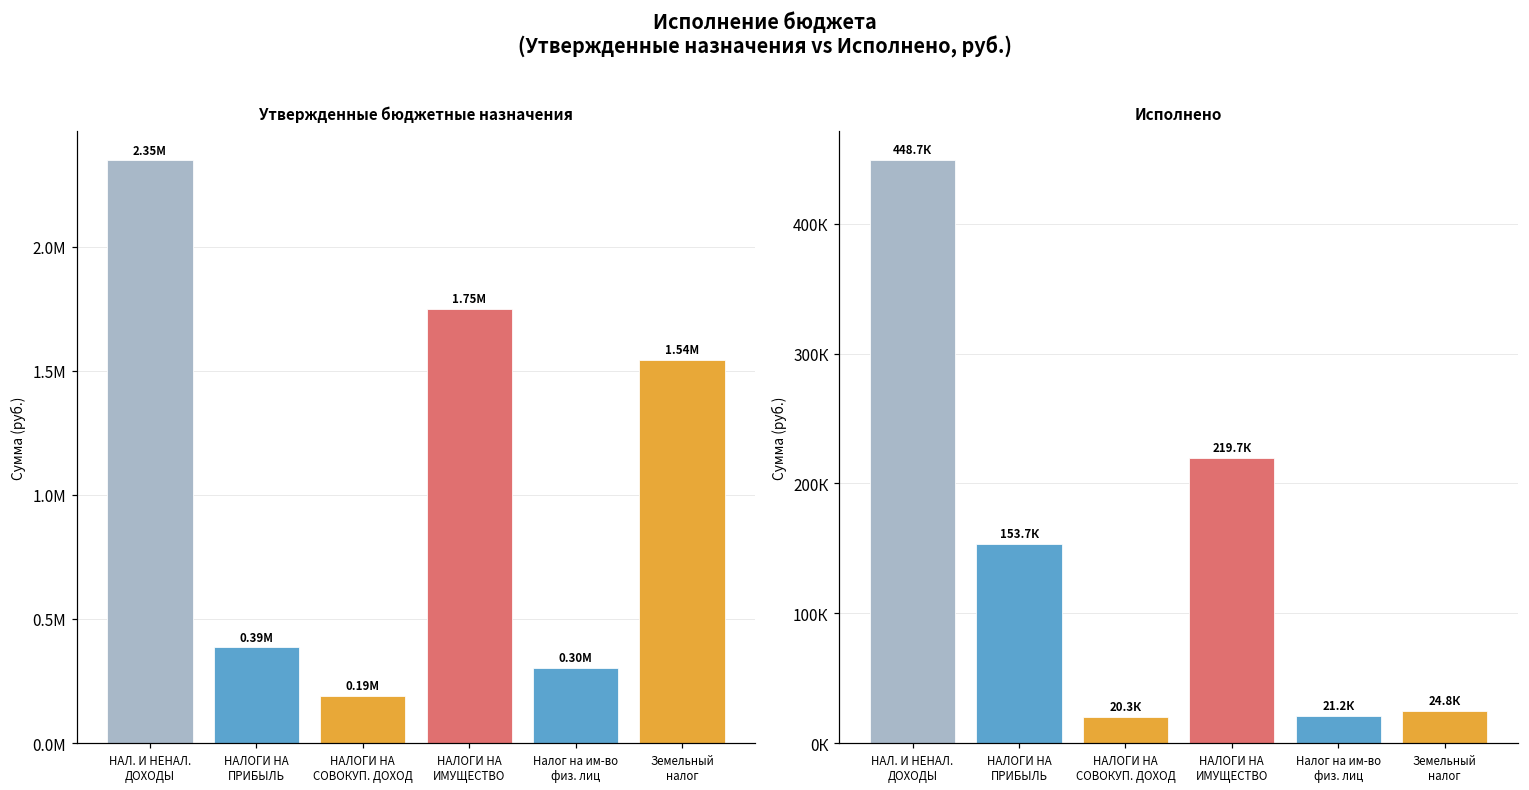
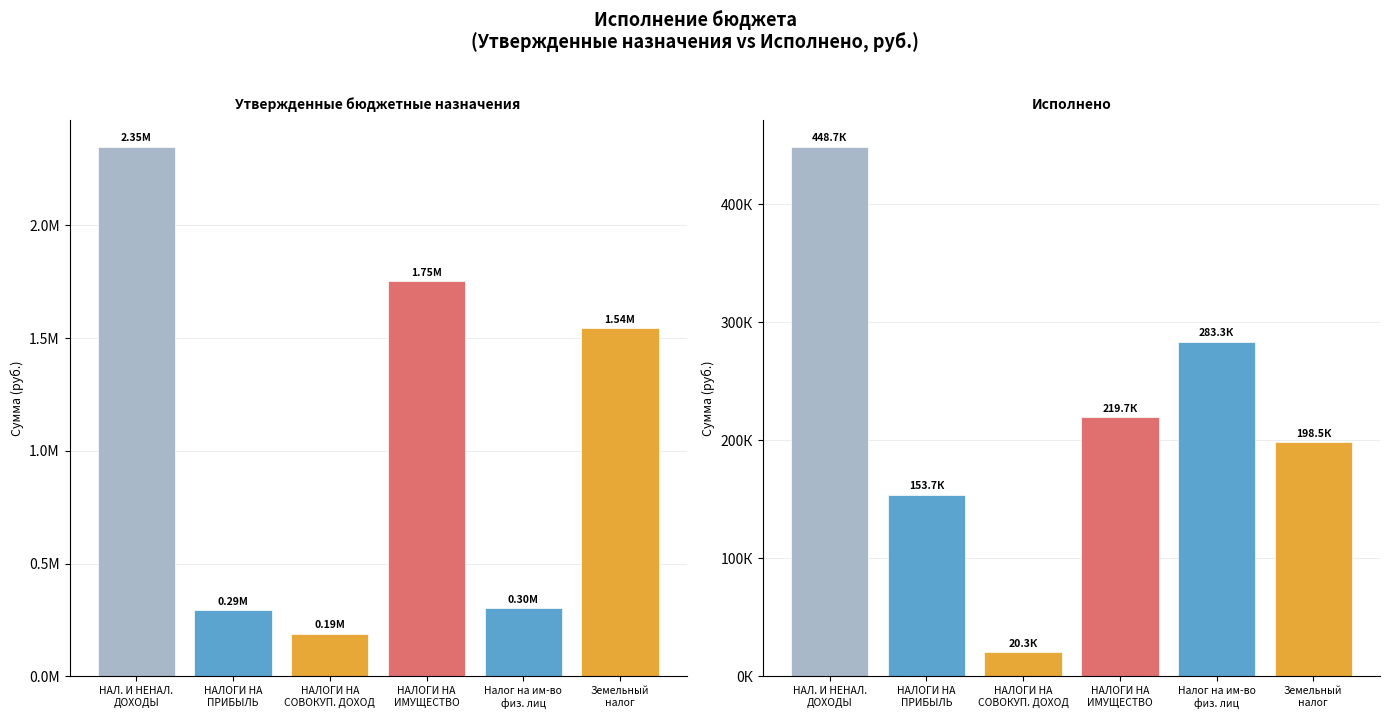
  {
    "Утвержденные бюджетные назначения": {
-     "НАЛОГИ НА ПРИБЫЛЬ": "0.39М"
+     "НАЛОГИ НА ПРИБЫЛЬ": "0.29М"
    },
    "Исполнено": {
-     "Налог на им-во физ. лиц": "21.2К",
-     "Земельный налог": "24.8К"
+     "Налог на им-во физ. лиц": "283.3К",
+     "Земельный налог": "198.5К"
    }
  }
